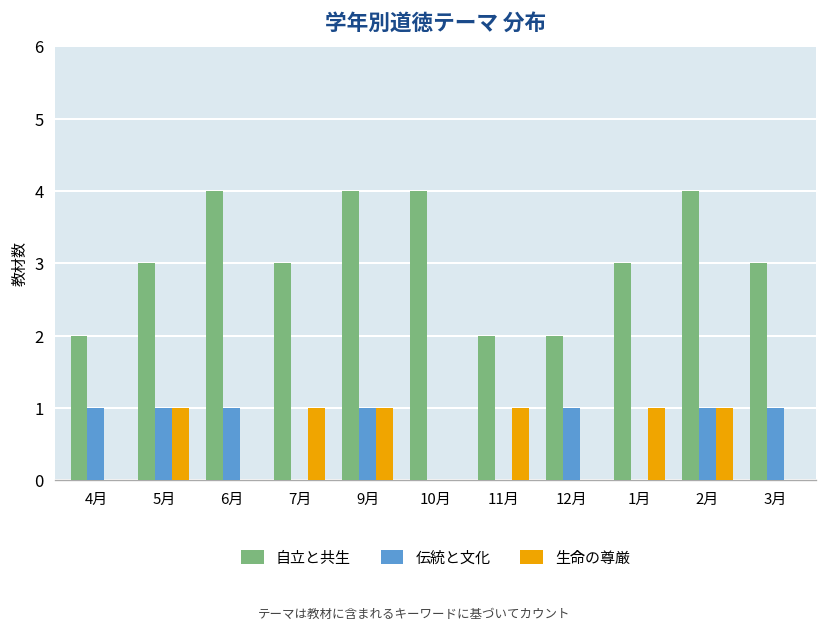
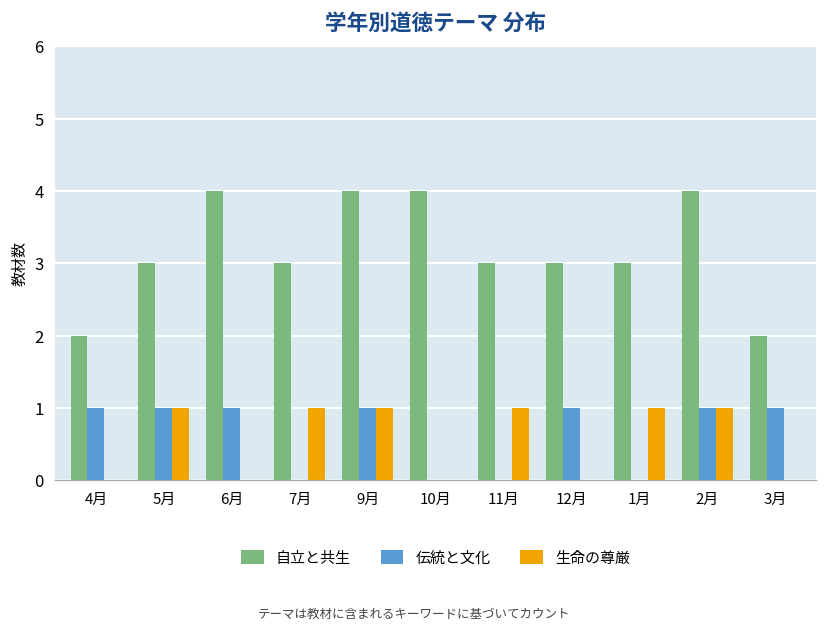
  {
    "自立と共生": {
      "4月": 2,
      "5月": 3,
      "6月": 4,
      "7月": 3,
      "9月": 4,
      "10月": 4,
-     "11月": 2,
-     "12月": 2,
+     "11月": 3,
+     "12月": 3,
      "1月": 3,
      "2月": 4,
-     "3月": 3
+     "3月": 2
    },
    "伝統と文化": {
      "4月": 1,
      "5月": 1,
      "6月": 1,
      "7月": 0,
      "9月": 1,
      "10月": 0,
      "11月": 0,
      "12月": 1,
      "1月": 0,
      "2月": 1,
      "3月": 1
    },
    "生命の尊厳": {
      "4月": 0,
      "5月": 1,
      "6月": 0,
      "7月": 1,
      "9月": 1,
      "10月": 0,
      "11月": 1,
      "12月": 0,
      "1月": 1,
      "2月": 1,
      "3月": 0
    }
  }
